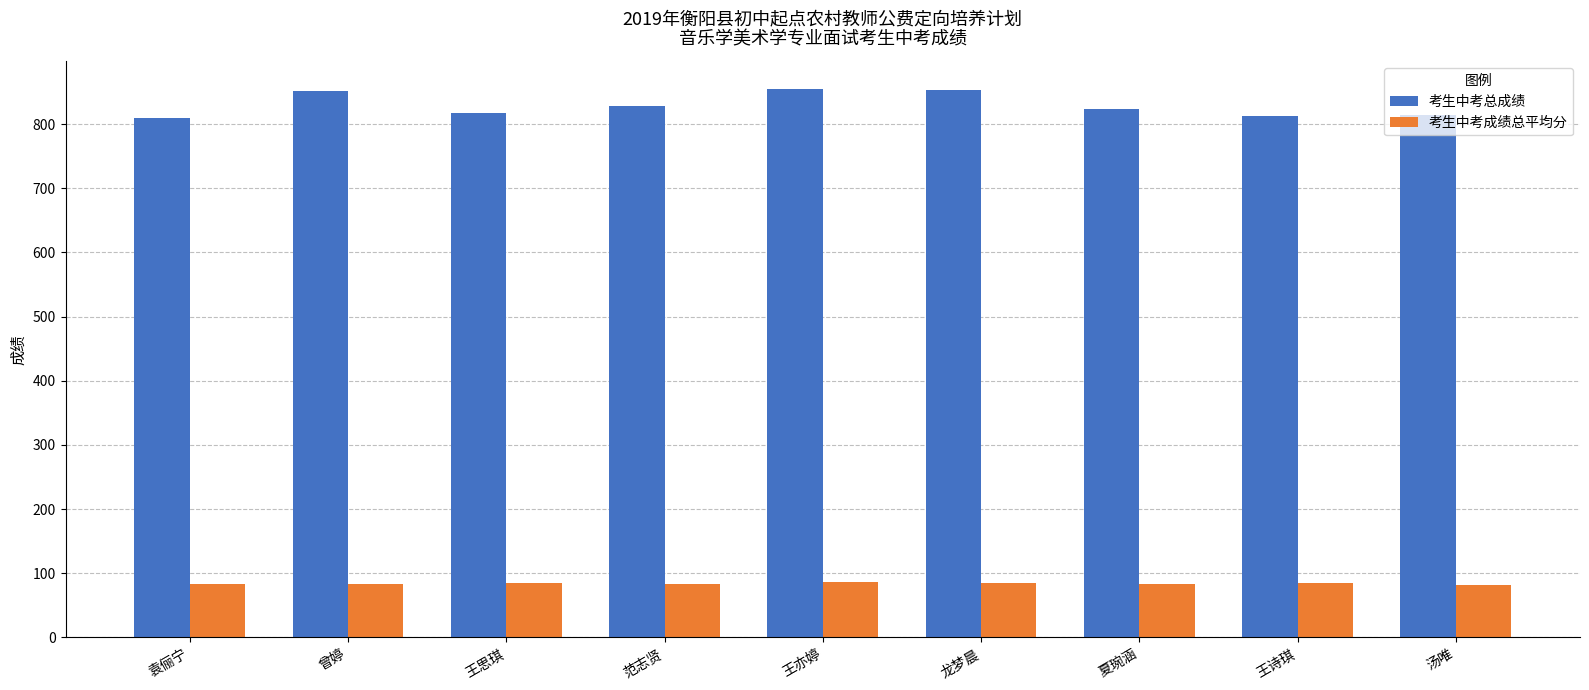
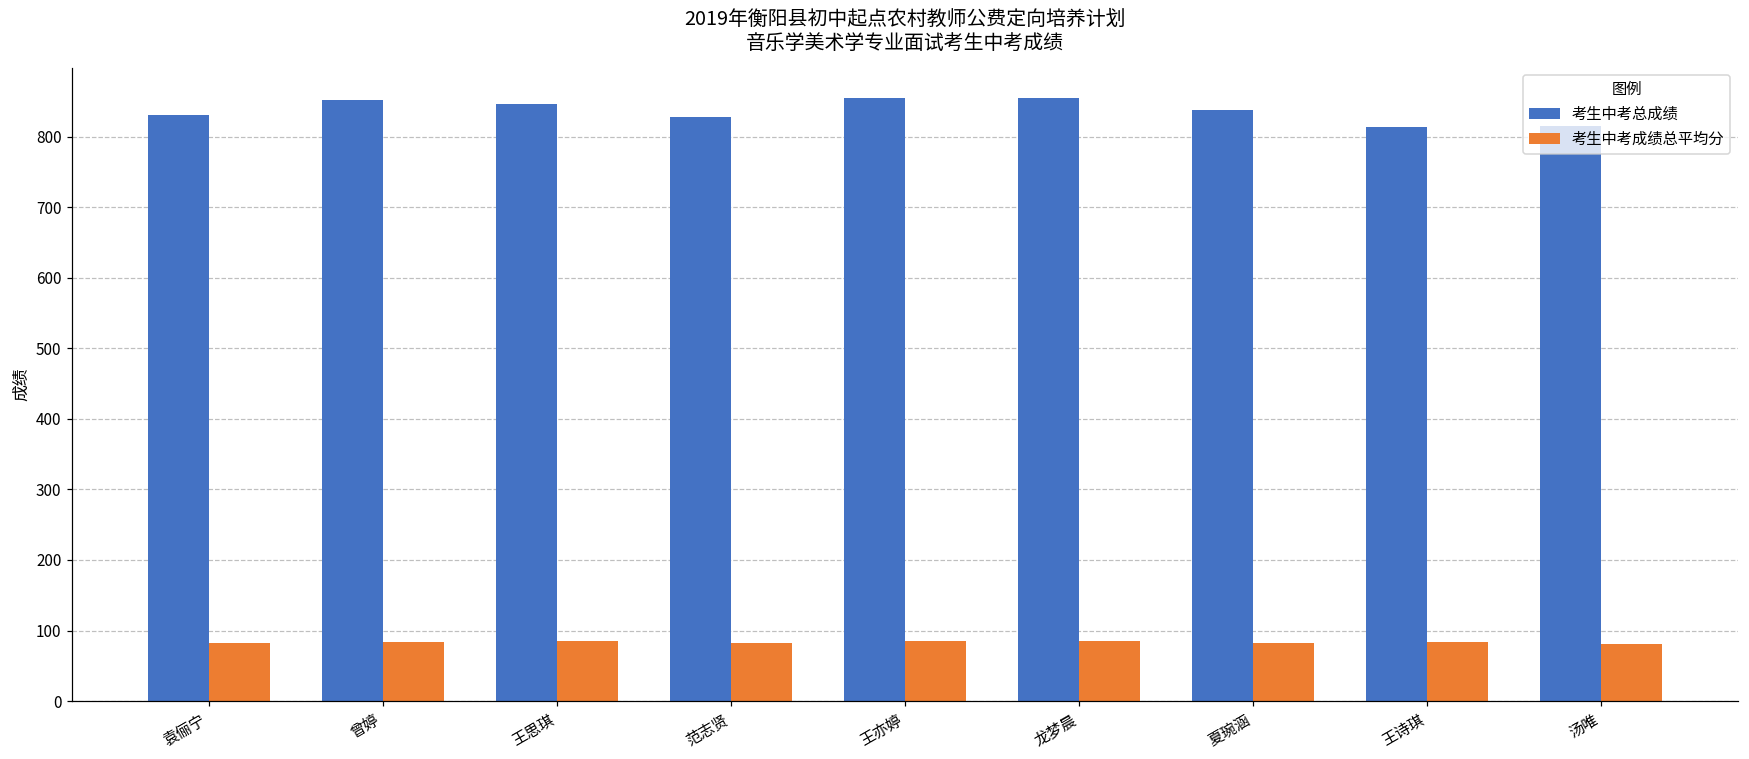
  {
    "考生中考总成绩": {
-     "袁俪宁": 810,
+     "袁俪宁": 830,
      "曾婷": 850,
-     "王思琪": 820,
+     "王思琪": 850,
      "范志贤": 830,
      "王亦婷": 860,
      "龙梦晨": 850,
-     "夏琬涵": 820,
+     "夏琬涵": 840,
      "王诗琪": 810
    },
    "考生中考成绩总平均分": {
      "袁俪宁": 80,
      "曾婷": 80,
      "王思琪": 80,
      "范志贤": 80,
      "王亦婷": 90,
      "龙梦晨": 90,
      "夏琬涵": 80,
      "王诗琪": 80,
      "汤唯": 80
    }
  }
